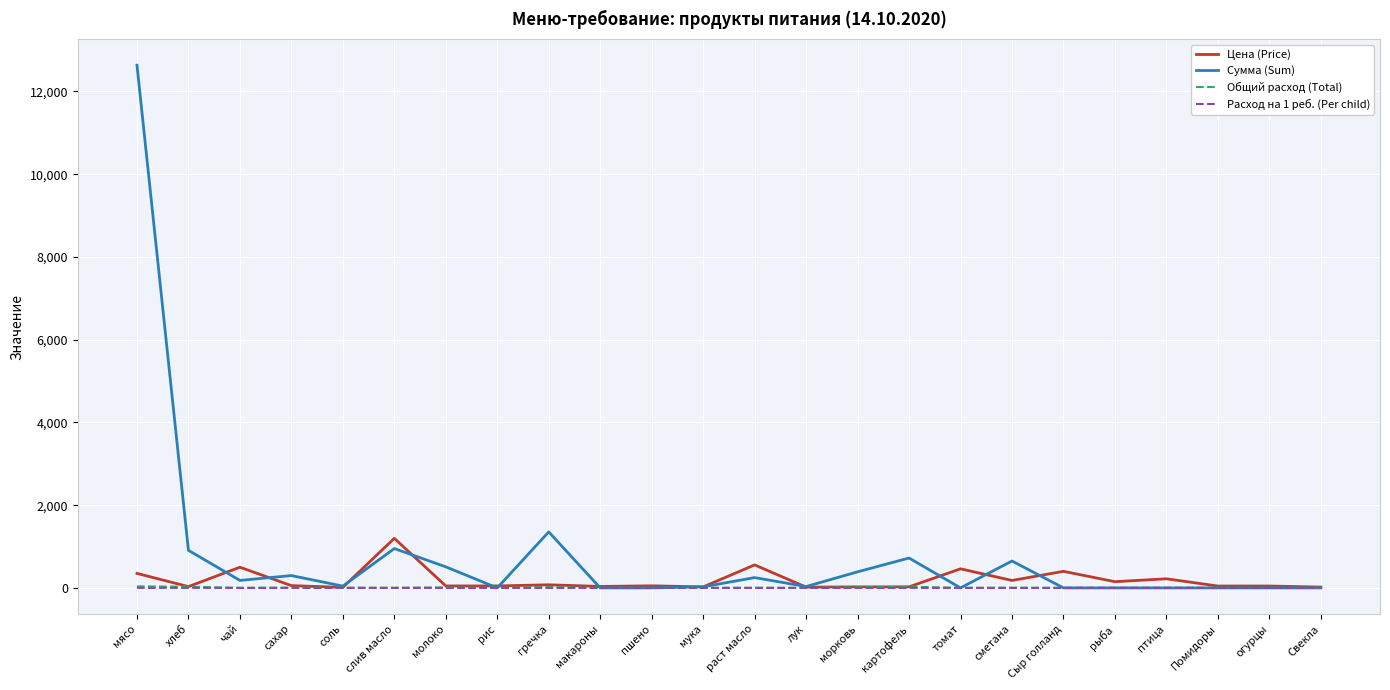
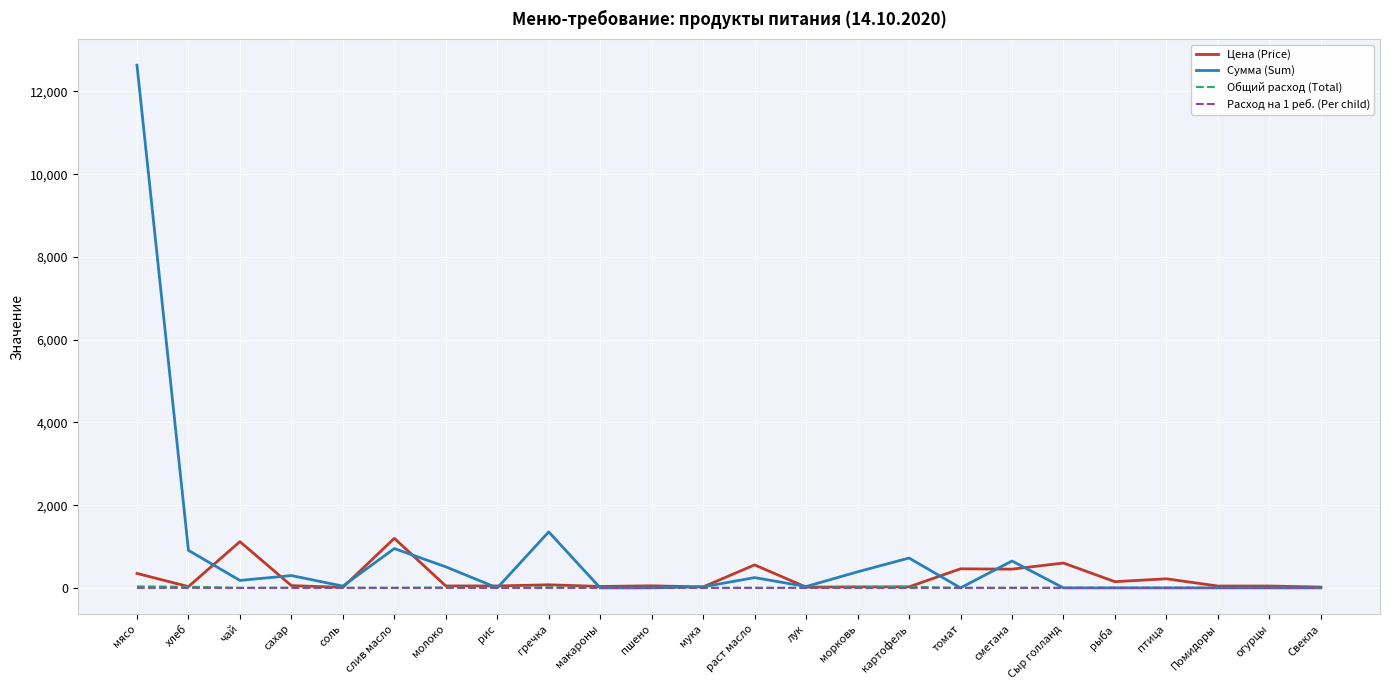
  {
    "Цена (Price)": {
      "мясо": "400",
-     "чай": "500",
+     "чай": "1,100",
      "слив масло": "1,200",
      "раст масло": "600",
      "томат": "500",
-     "сметана": "200",
-     "Сыр голланд": "400",
+     "сметана": "500",
+     "Сыр голланд": "600",
      "рыба": "200",
      "птица": "200"
    },
    "Сумма (Sum)": {
      "мясо": "12,600",
      "хлеб": "900",
      "чай": "200",
      "сахар": "300",
      "слив масло": "1,000",
      "молоко": "500",
      "гречка": "1,400",
      "раст масло": "200",
      "морковь": "400",
      "картофель": "700",
      "сметана": "600"
    }
  }
